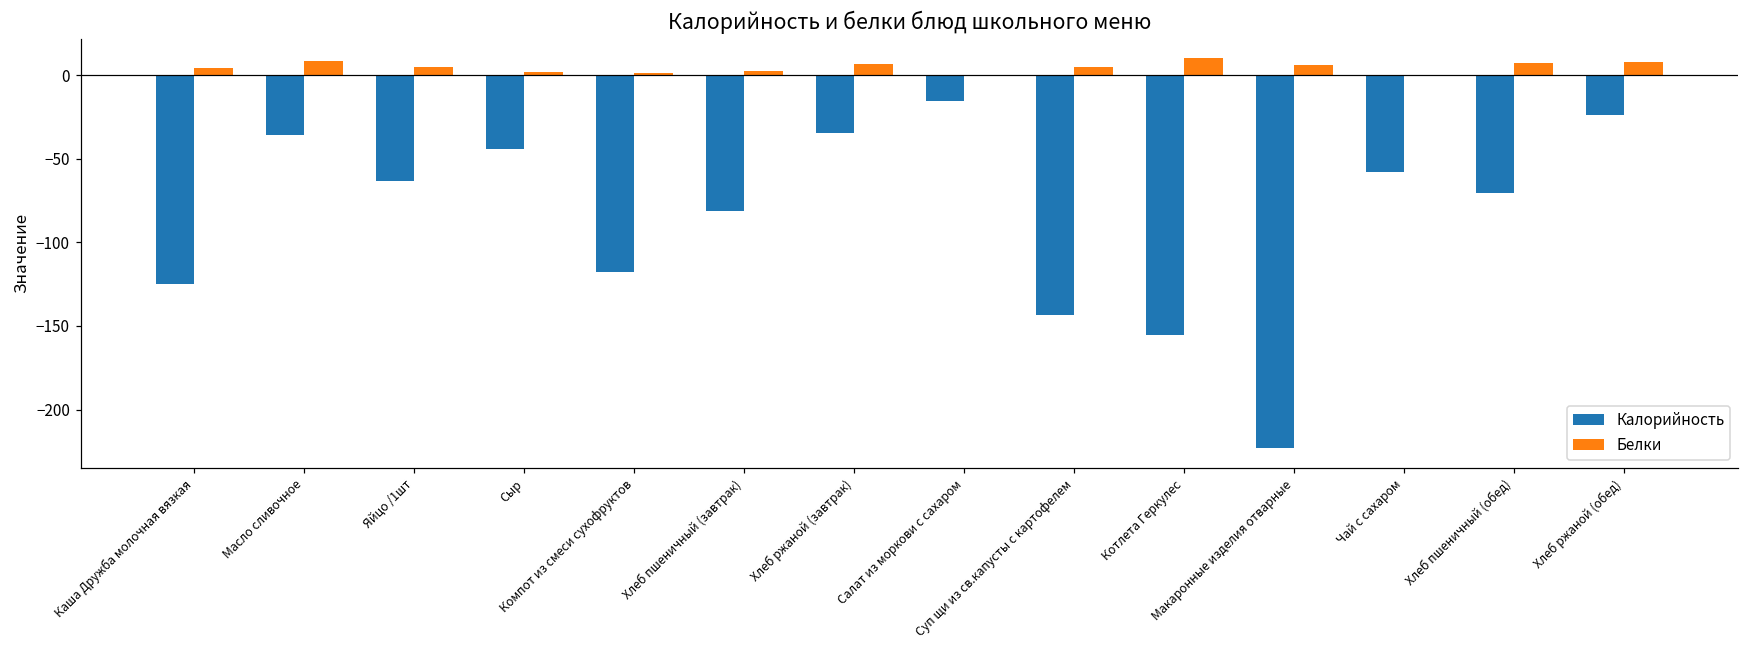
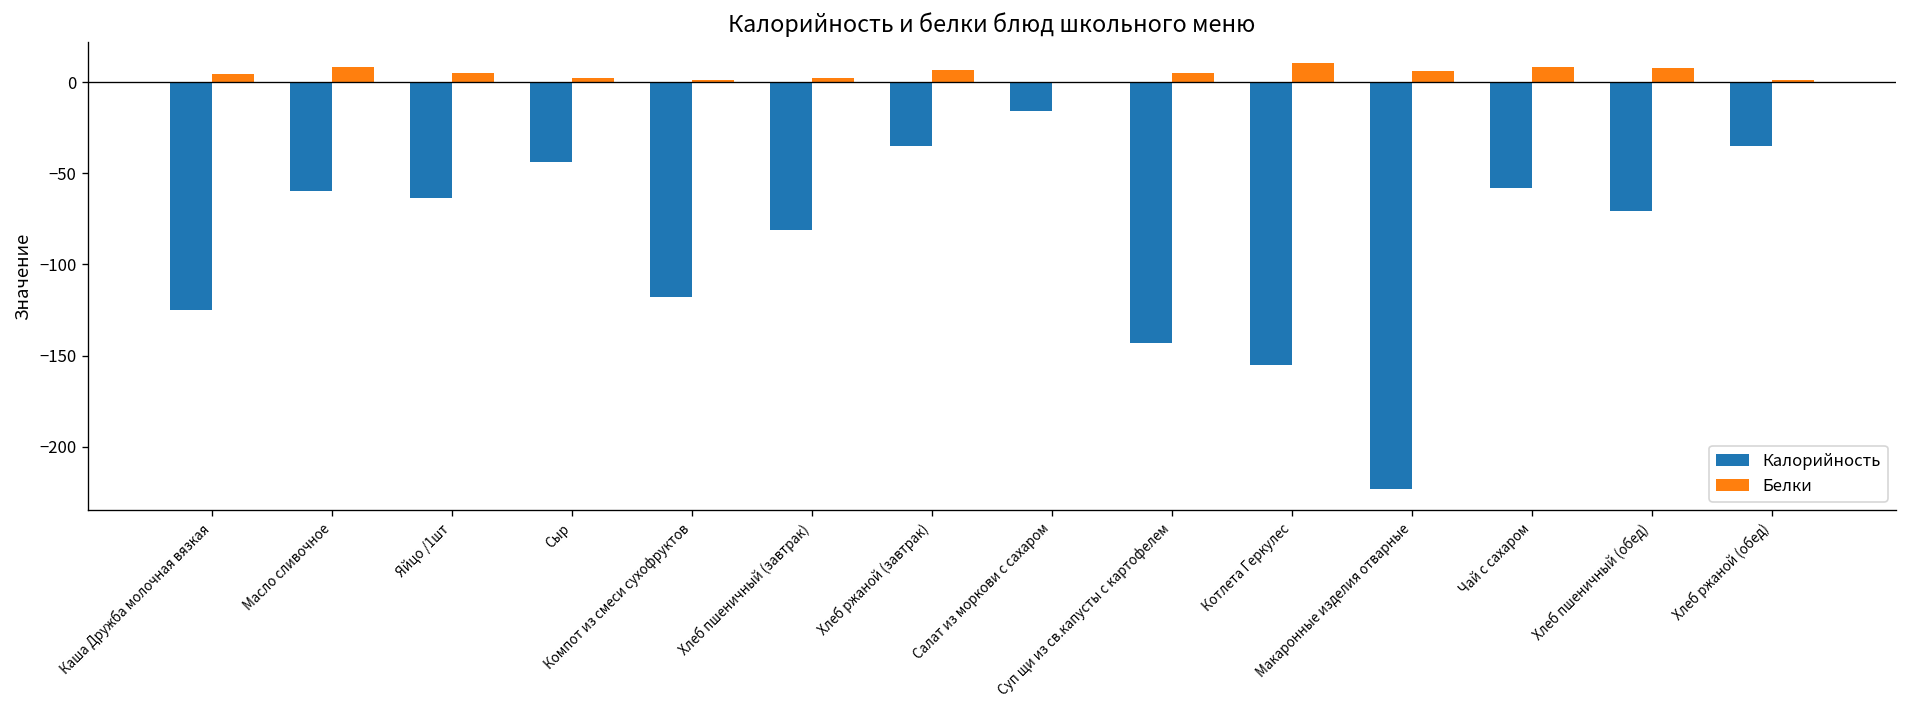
  {
    "Калорийность": {
      "Каша Дружба молочная вязкая": -125,
-     "Масло сливочное": -36,
+     "Масло сливочное": -60,
      "Яйцо /1шт": -63,
      "Сыр": -44,
      "Компот из смеси сухофруктов": -118,
      "Хлеб пшеничный (завтрак)": -81,
      "Хлеб ржаной (завтрак)": -35,
      "Салат из моркови с сахаром": -16,
      "Суп щи из св.капусты с картофелем": -143,
      "Котлета Геркулес": -155,
      "Макаронные изделия отварные": -223,
      "Чай с сахаром": -58,
      "Хлеб пшеничный (обед)": -71,
-     "Хлеб ржаной (обед)": -24
+     "Хлеб ржаной (обед)": -35
    },
    "Белки": {
      "Каша Дружба молочная вязкая": 5,
      "Масло сливочное": 8,
      "Яйцо /1шт": 5,
      "Сыр": 2,
      "Хлеб пшеничный (завтрак)": 2,
      "Хлеб ржаной (завтрак)": 7,
      "Суп щи из св.капусты с картофелем": 5,
      "Котлета Геркулес": 10,
      "Макаронные изделия отварные": 6,
-     "Чай с сахаром": 0,
+     "Чай с сахаром": 9,
      "Хлеб пшеничный (обед)": 8,
-     "Хлеб ржаной (обед)": 8
+     "Хлеб ржаной (обед)": 1
    }
  }
